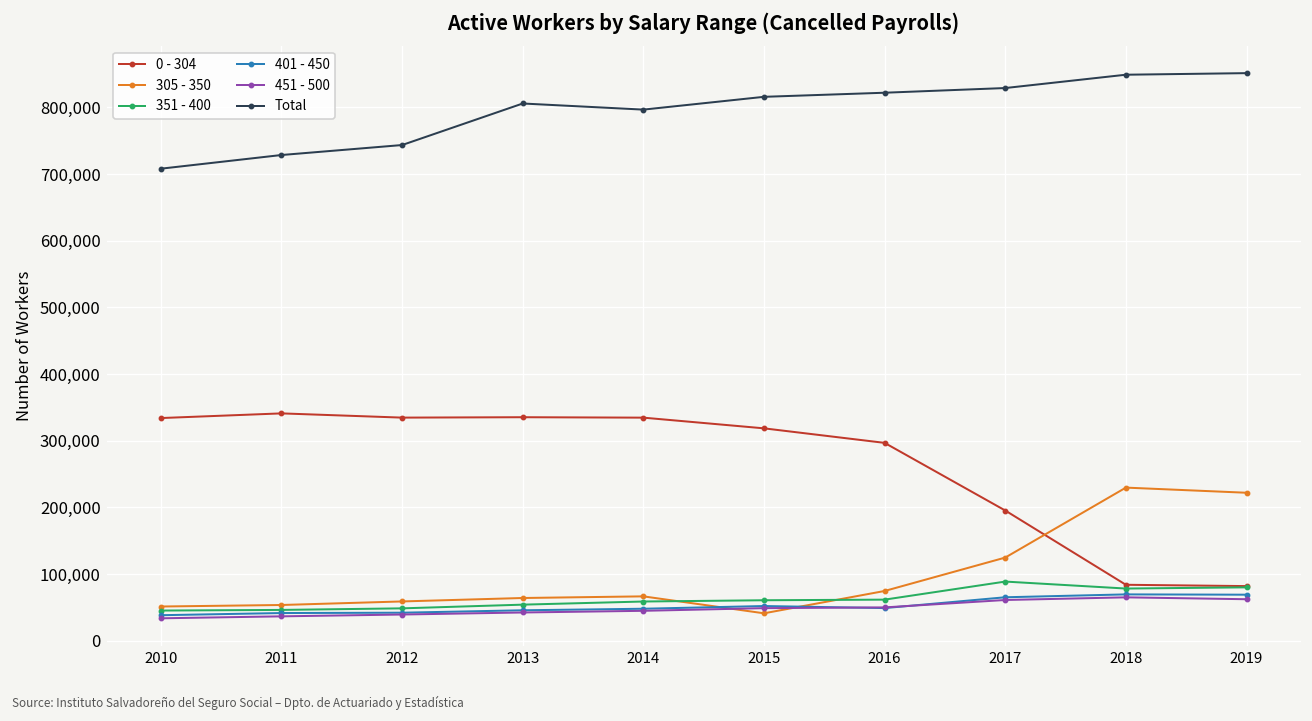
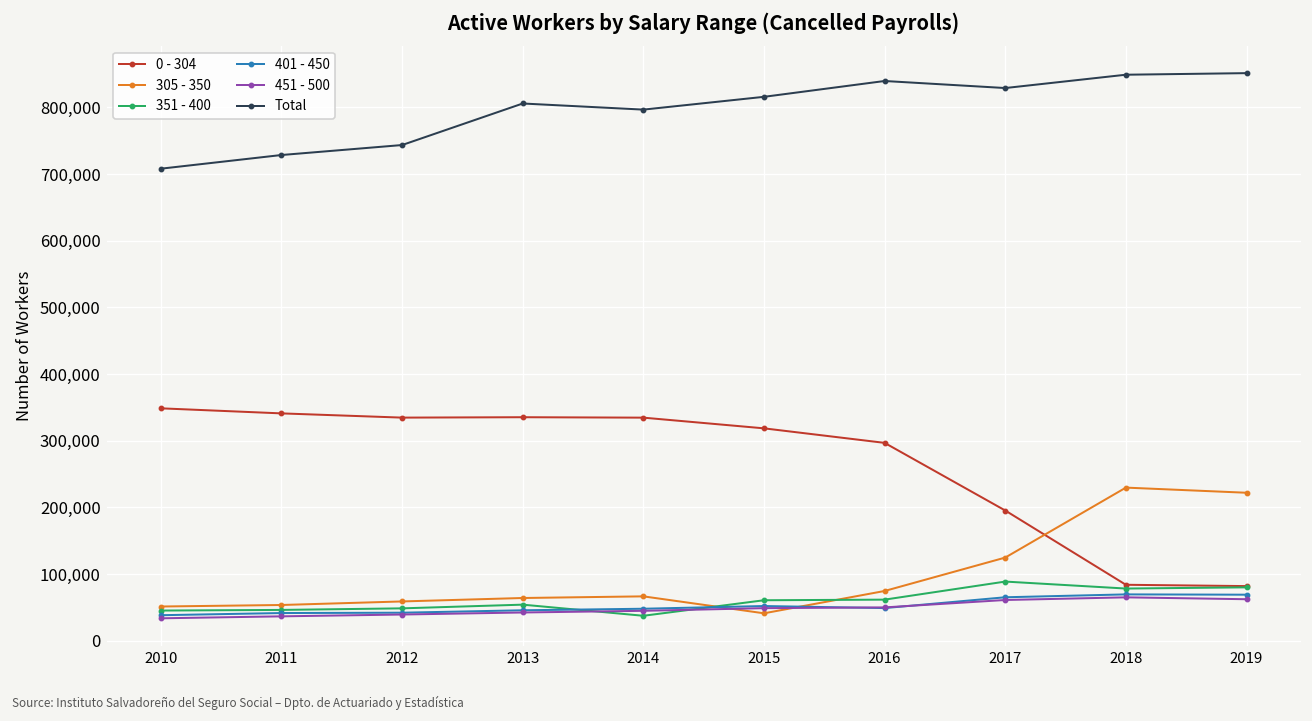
  {
    "0 - 304": {
-     "2010": "330,000",
+     "2010": "350,000",
      "2011": "340,000",
      "2012": "330,000",
      "2013": "330,000",
      "2014": "330,000",
      "2015": "320,000",
      "2016": "300,000",
      "2017": "200,000",
      "2018": "80,000"
    },
    "305 - 350": {
      "2010": "50,000",
      "2011": "50,000",
      "2012": "60,000",
      "2013": "60,000",
      "2014": "70,000",
      "2015": "40,000",
      "2016": "70,000",
      "2017": "120,000",
      "2018": "230,000",
      "2019": "220,000"
    },
    "351 - 400": {
      "2010": "40,000",
      "2011": "50,000",
      "2012": "50,000",
      "2013": "50,000",
-     "2014": "60,000",
+     "2014": "40,000",
      "2015": "60,000",
      "2016": "60,000",
      "2017": "90,000",
      "2018": "80,000"
    },
    "401 - 450": {
      "2010": "40,000",
      "2011": "40,000",
      "2019": "70,000"
    },
    "451 - 500": {
      "2010": "30,000",
      "2011": "40,000",
      "2019": "60,000"
    },
    "Total": {
      "2010": "710,000",
      "2011": "730,000",
      "2012": "740,000",
      "2013": "810,000",
      "2014": "800,000",
      "2015": "820,000",
-     "2016": "820,000",
+     "2016": "840,000",
      "2017": "830,000",
      "2018": "850,000",
      "2019": "850,000"
    }
  }
